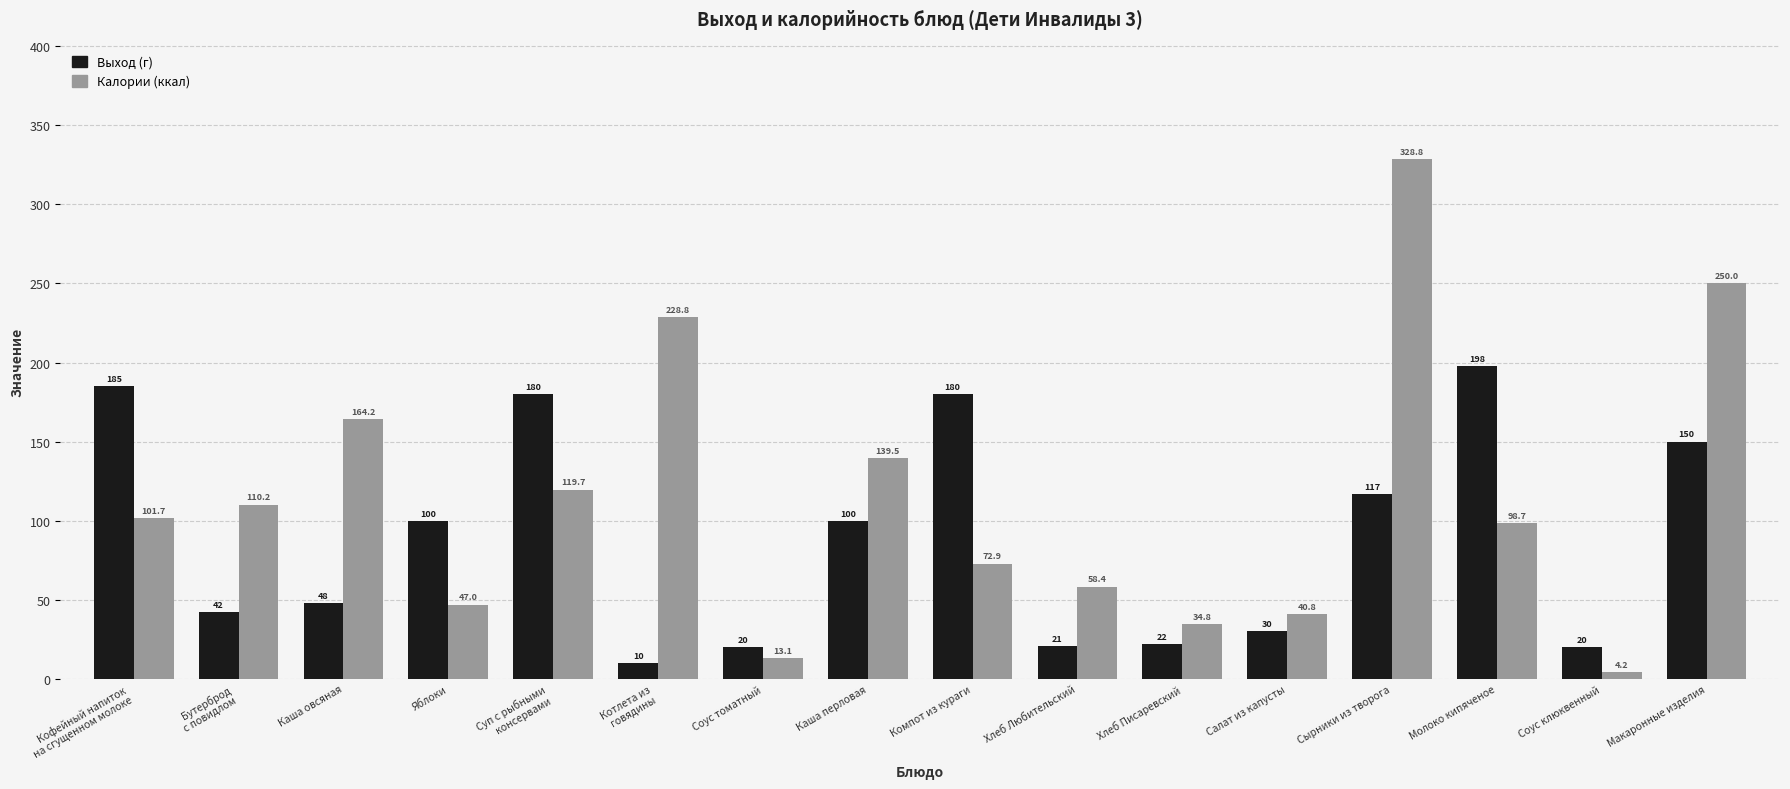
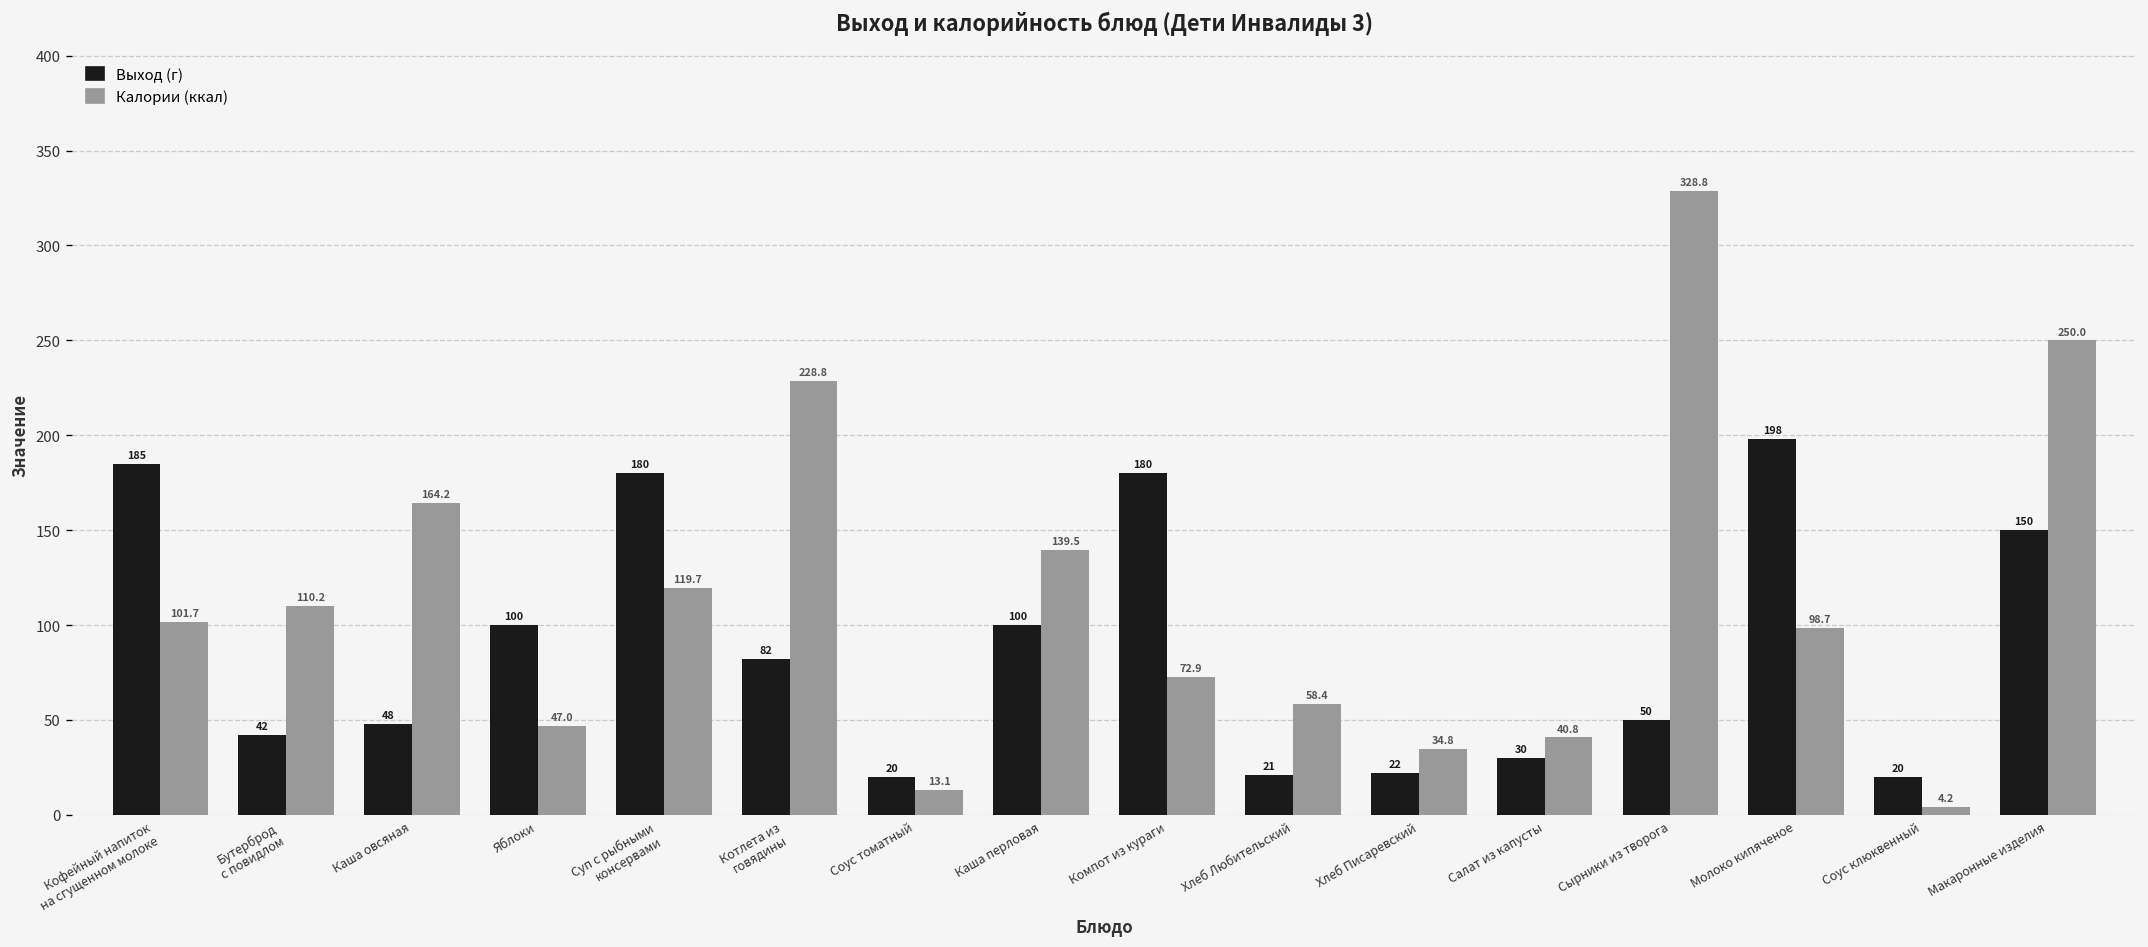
  {
    "Выход (г)": {
      "Кофейный напиток на сгущенном молоке": 185,
      "Бутерброд с повидлом": 42,
      "Каша овсяная": 48,
      "Яблоки": 100,
      "Суп с рыбными консервами": 180,
-     "Котлета из говядины": 10,
+     "Котлета из говядины": 82,
      "Соус томатный": 20,
      "Каша перловая": 100,
      "Компот из кураги": 180,
      "Хлеб Любительский": 21,
      "Хлеб Писаревский": 22,
      "Салат из капусты": 30,
-     "Сырники из творога": 117,
+     "Сырники из творога": 50,
      "Молоко кипяченое": 198,
      "Соус клюквенный": 20,
      "Макаронные изделия": 150
    },
    "Калории (ккал)": {
      "Кофейный напиток на сгущенном молоке": 101.7,
      "Бутерброд с повидлом": 110.2,
      "Каша овсяная": 164.2,
      "Яблоки": 47.0,
      "Суп с рыбными консервами": 119.7,
      "Котлета из говядины": 228.8,
      "Соус томатный": 13.1,
      "Каша перловая": 139.5,
      "Компот из кураги": 72.9,
      "Хлеб Любительский": 58.4,
      "Хлеб Писаревский": 34.8,
      "Салат из капусты": 40.8,
      "Сырники из творога": 328.8,
      "Молоко кипяченое": 98.7,
      "Соус клюквенный": 4.2,
      "Макаронные изделия": 250.0
    }
  }
